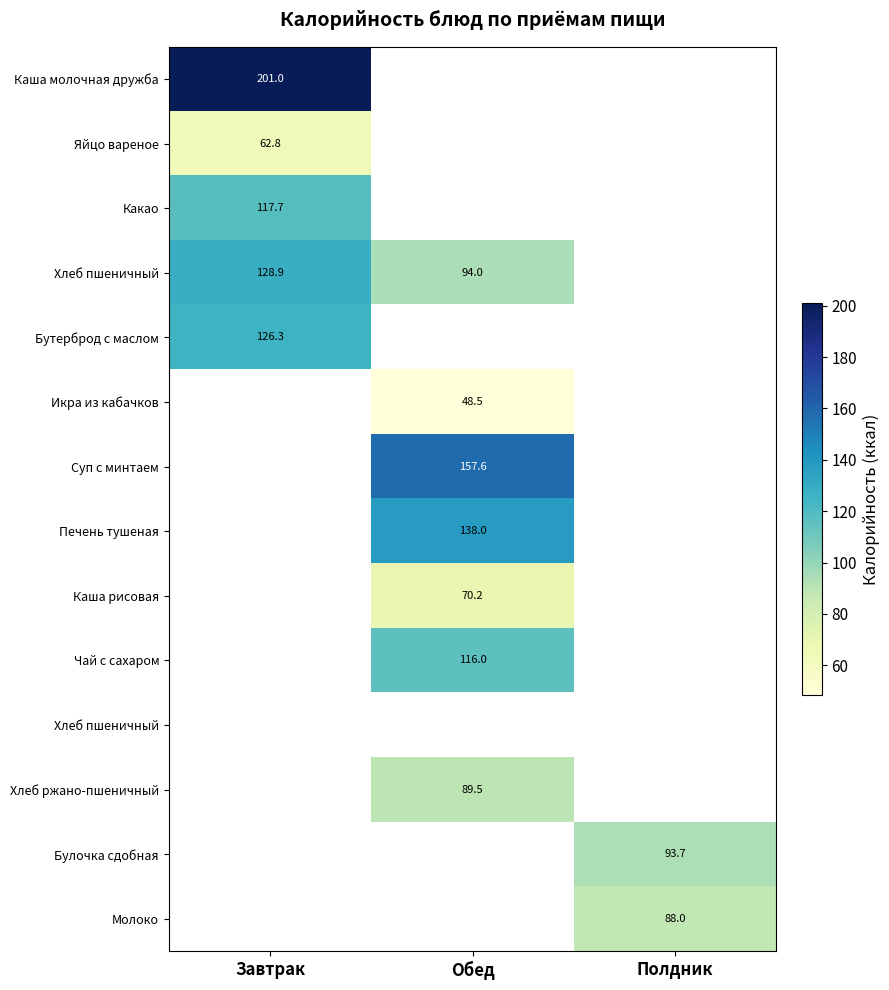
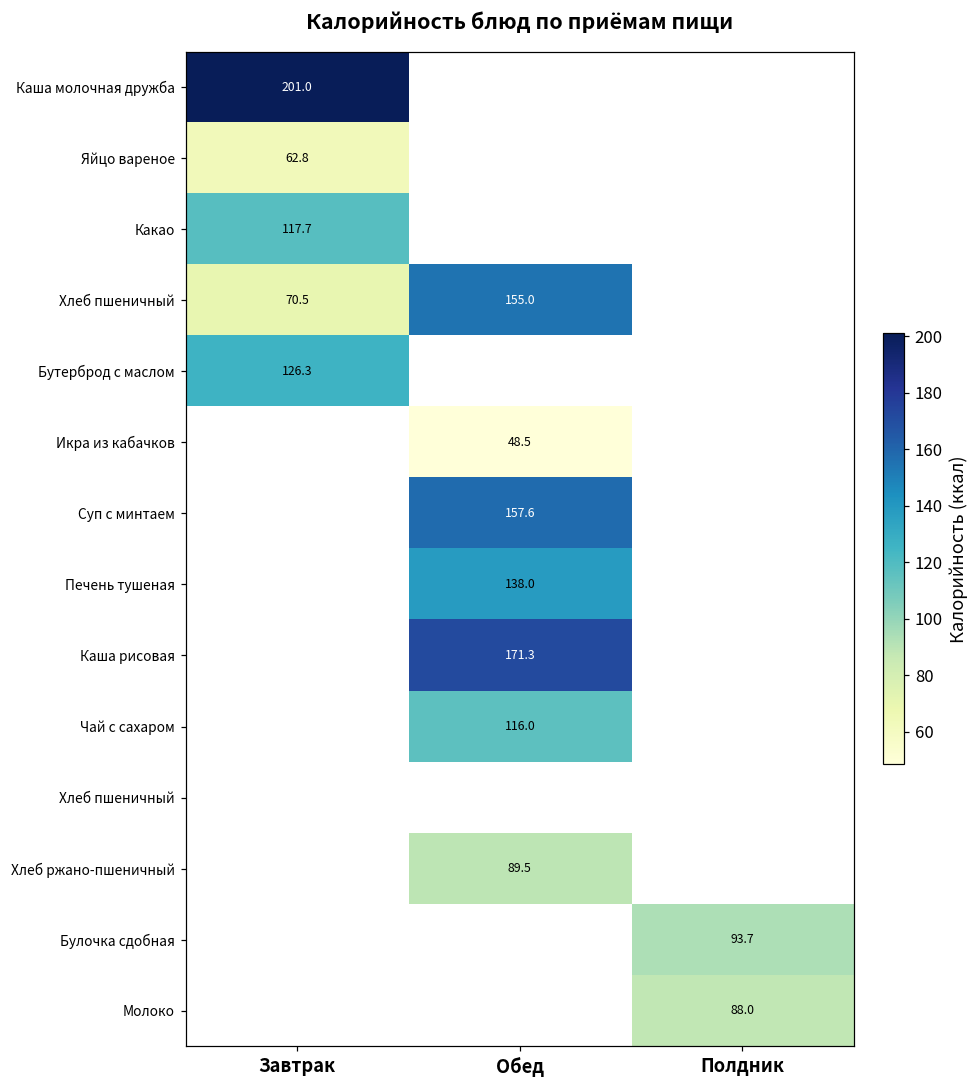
  {
    "Каша молочная дружба": {
      "Завтрак": 201.0
    },
    "Яйцо вареное": {
      "Завтрак": 62.8
    },
    "Какао": {
      "Завтрак": 117.7
    },
    "Хлеб пшеничный": {
-     "Завтрак": 128.9,
-     "Обед": 94.0
+     "Завтрак": 70.5,
+     "Обед": 155.0
    },
    "Бутерброд с маслом": {
      "Завтрак": 126.3
    },
    "Икра из кабачков": {
      "Обед": 48.5
    },
    "Суп с минтаем": {
      "Обед": 157.6
    },
    "Печень тушеная": {
      "Обед": 138.0
    },
    "Каша рисовая": {
-     "Обед": 70.2
+     "Обед": 171.3
    },
    "Чай с сахаром": {
      "Обед": 116.0
    },
    "Хлеб ржано-пшеничный": {
      "Обед": 89.5
    },
    "Булочка сдобная": {
      "Полдник": 93.7
    },
    "Молоко": {
      "Полдник": 88.0
    }
  }
